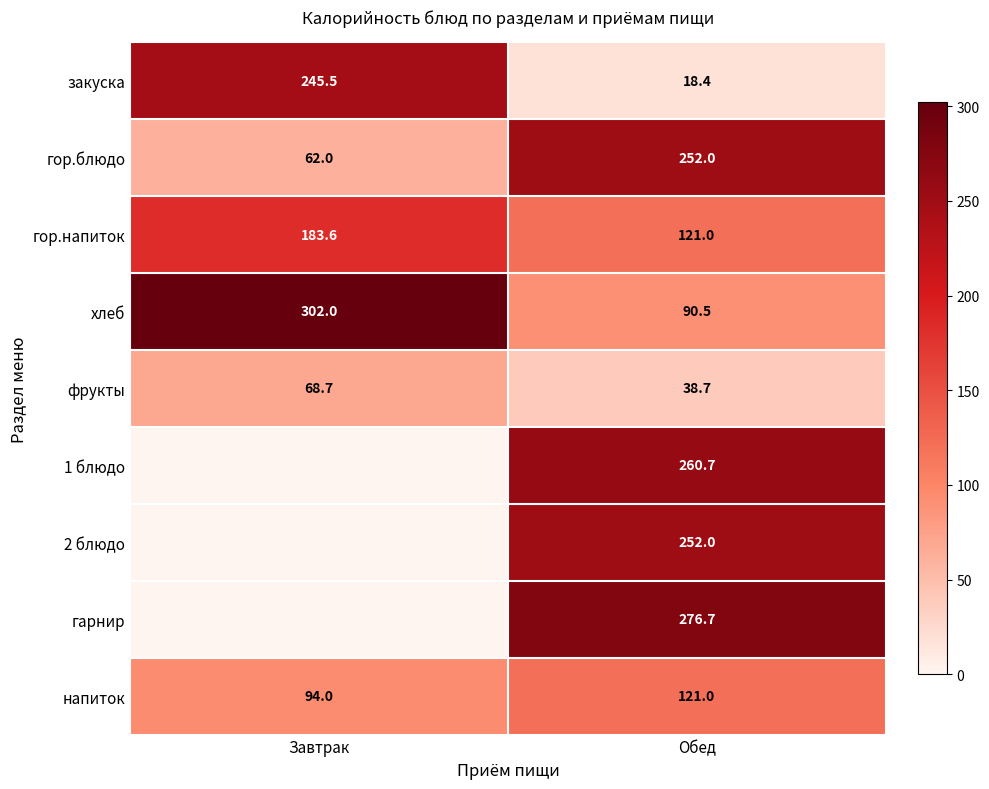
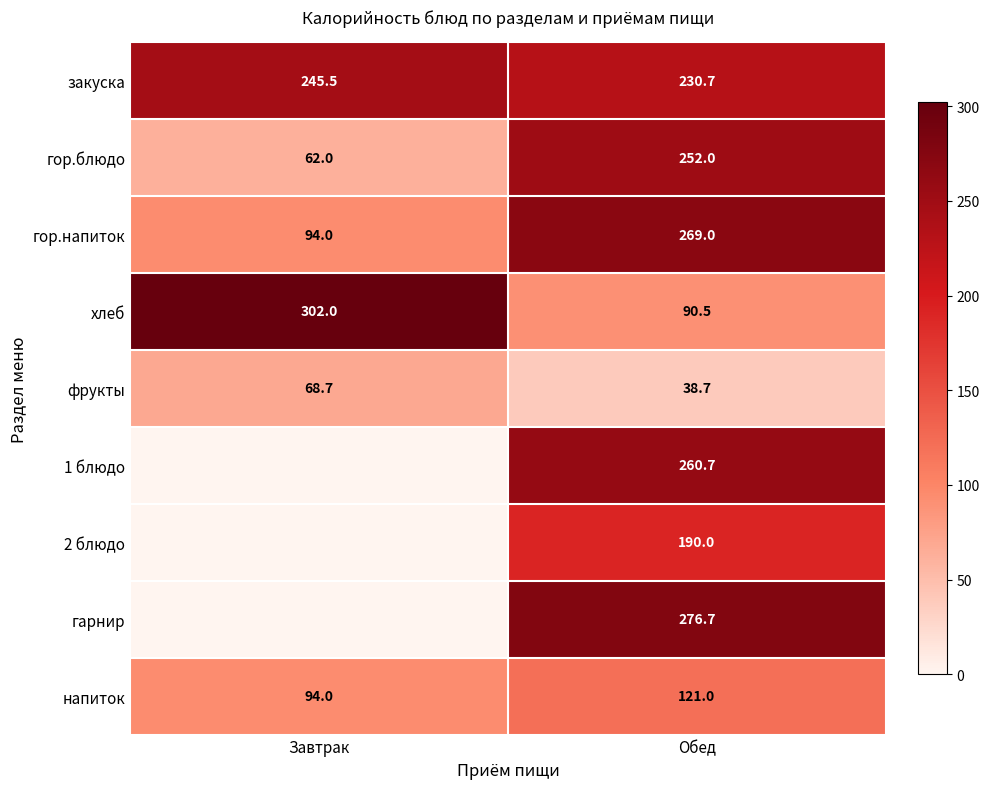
  {
    "закуска": {
      "Завтрак": 245.5,
-     "Обед": 18.4
+     "Обед": 230.7
    },
    "гор.блюдо": {
      "Завтрак": 62.0,
      "Обед": 252.0
    },
    "гор.напиток": {
-     "Завтрак": 183.6,
-     "Обед": 121.0
+     "Завтрак": 94.0,
+     "Обед": 269.0
    },
    "хлеб": {
      "Завтрак": 302.0,
      "Обед": 90.5
    },
    "фрукты": {
      "Завтрак": 68.7,
      "Обед": 38.7
    },
    "1 блюдо": {
      "Обед": 260.7
    },
    "2 блюдо": {
-     "Обед": 252.0
+     "Обед": 190.0
    },
    "гарнир": {
      "Обед": 276.7
    },
    "напиток": {
      "Завтрак": 94.0,
      "Обед": 121.0
    }
  }
